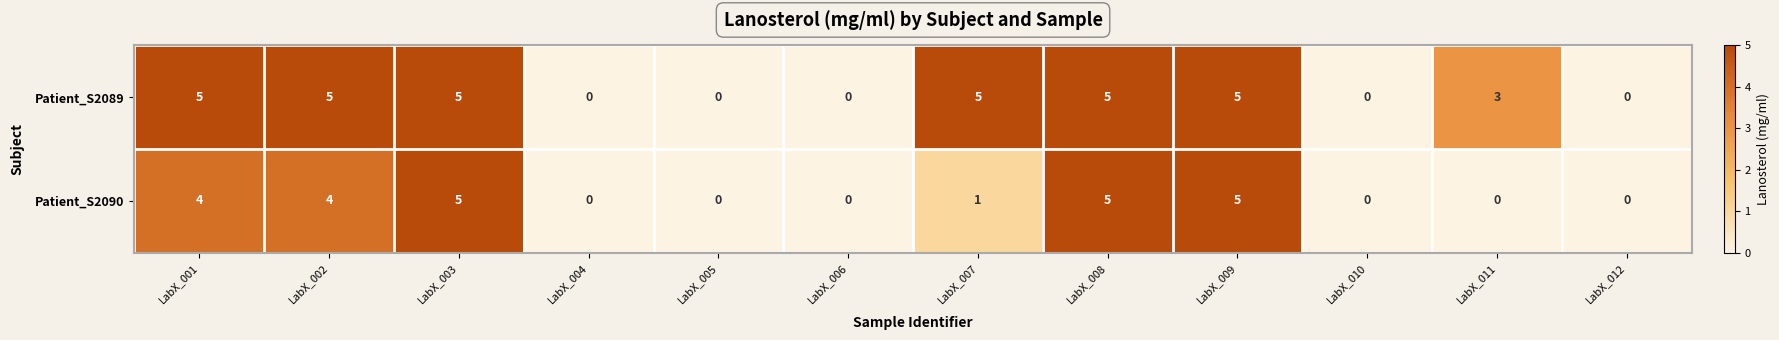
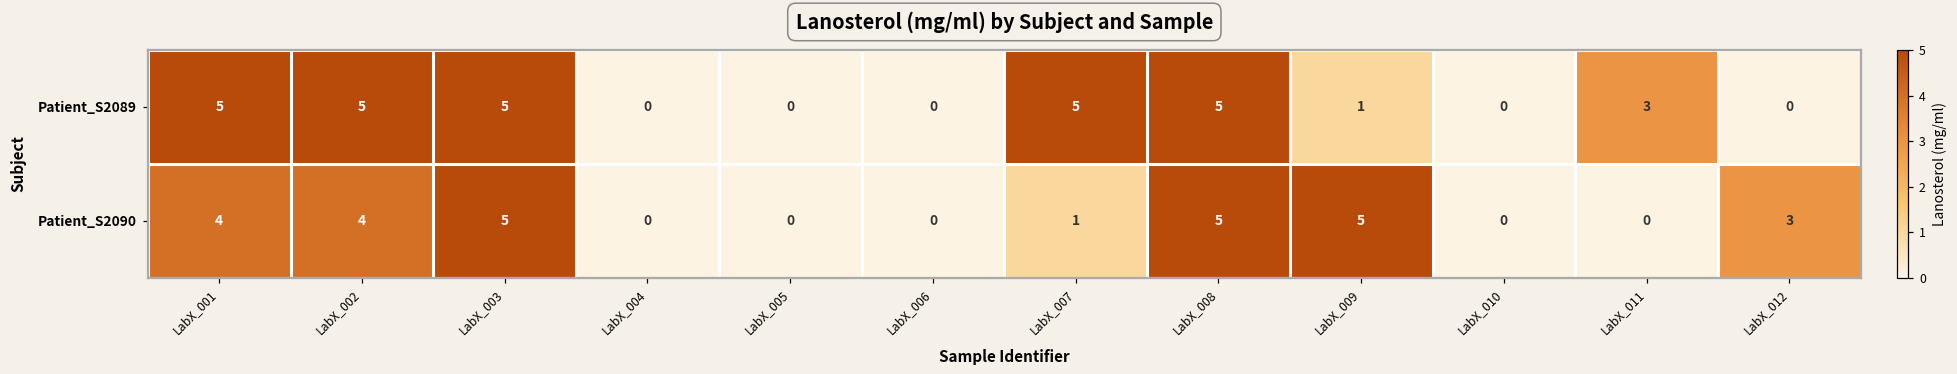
  {
    "Patient_S2089": {
      "LabX_001": 5,
      "LabX_002": 5,
      "LabX_003": 5,
      "LabX_004": 0,
      "LabX_005": 0,
      "LabX_006": 0,
      "LabX_007": 5,
      "LabX_008": 5,
-     "LabX_009": 5,
+     "LabX_009": 1,
      "LabX_010": 0,
      "LabX_011": 3,
      "LabX_012": 0
    },
    "Patient_S2090": {
      "LabX_001": 4,
      "LabX_002": 4,
      "LabX_003": 5,
      "LabX_004": 0,
      "LabX_005": 0,
      "LabX_006": 0,
      "LabX_007": 1,
      "LabX_008": 5,
      "LabX_009": 5,
      "LabX_010": 0,
      "LabX_011": 0,
-     "LabX_012": 0
+     "LabX_012": 3
    }
  }
